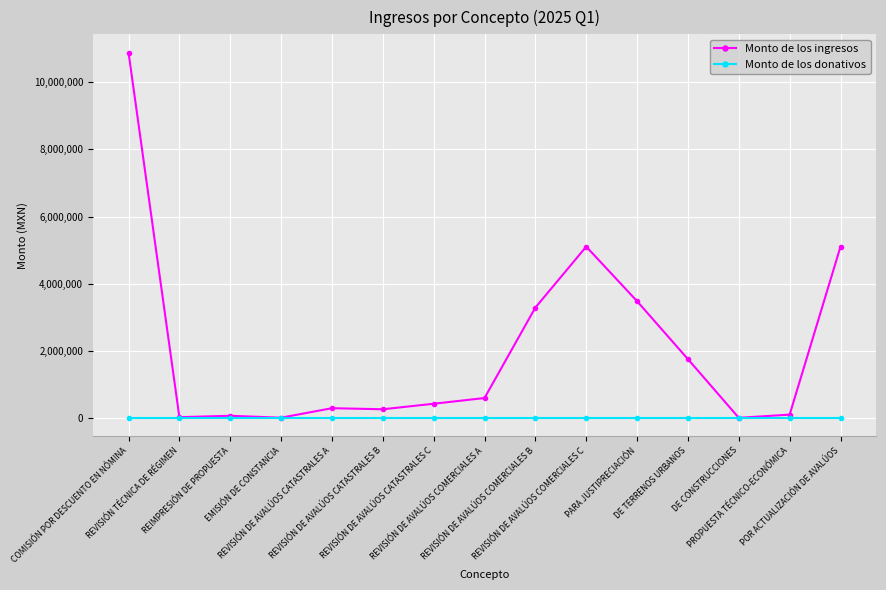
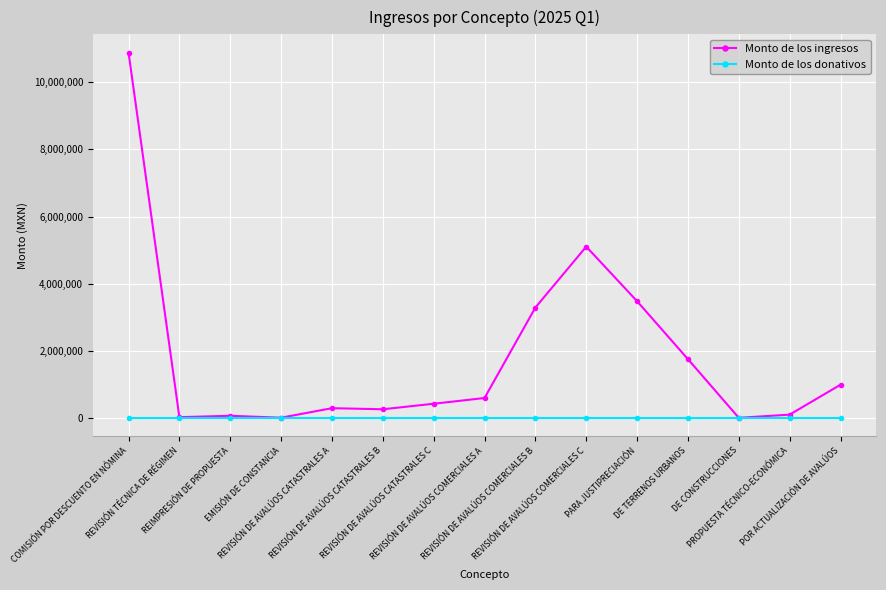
  {
    "Monto de los ingresos": {
      "COMISIÓN POR DESCUENTO EN NÓMINA": "10,900,000",
      "REVISIÓN DE AVALÚOS CATASTRALES A": "300,000",
      "REVISIÓN DE AVALÚOS CATASTRALES B": "300,000",
      "REVISIÓN DE AVALÚOS CATASTRALES C": "400,000",
      "REVISIÓN DE AVALÚOS COMERCIALES A": "600,000",
      "REVISIÓN DE AVALÚOS COMERCIALES B": "3,300,000",
      "REVISIÓN DE AVALÚOS COMERCIALES C": "5,100,000",
      "PARA JUSTIPRECIACIÓN": "3,500,000",
      "DE TERRENOS URBANOS": "1,800,000",
      "PROPUESTA TÉCNICO-ECONÓMICA": "100,000",
-     "POR ACTUALIZACIÓN DE AVALÚOS": "5,100,000"
+     "POR ACTUALIZACIÓN DE AVALÚOS": "1,000,000"
    },
    "Monto de los donativos": {
      "COMISIÓN POR DESCUENTO EN NÓMINA": "0",
      "REVISIÓN DE AVALÚOS CATASTRALES A": "0",
      "REVISIÓN DE AVALÚOS CATASTRALES B": "0",
      "REVISIÓN DE AVALÚOS CATASTRALES C": "0",
      "REVISIÓN DE AVALÚOS COMERCIALES A": "0",
      "REVISIÓN DE AVALÚOS COMERCIALES B": "0",
      "REVISIÓN DE AVALÚOS COMERCIALES C": "0",
      "PARA JUSTIPRECIACIÓN": "0",
      "DE TERRENOS URBANOS": "0",
      "PROPUESTA TÉCNICO-ECONÓMICA": "0",
      "POR ACTUALIZACIÓN DE AVALÚOS": "0"
    }
  }
